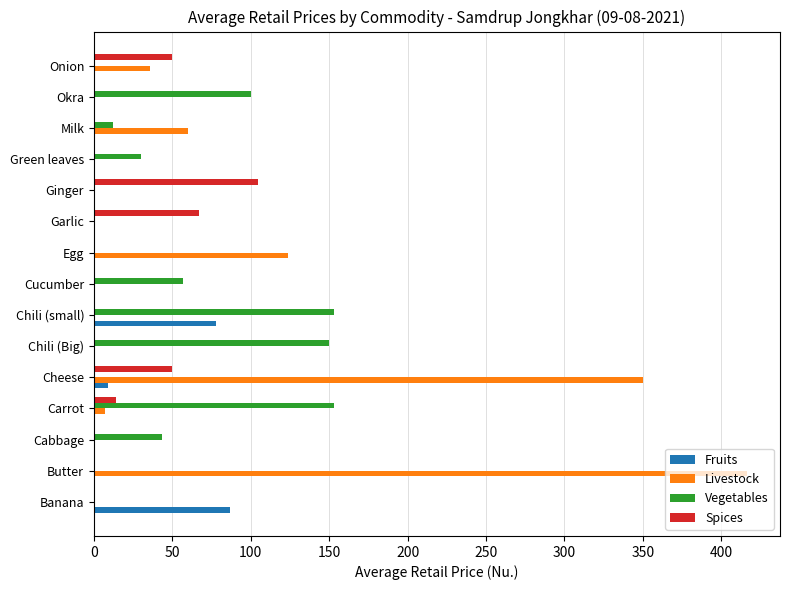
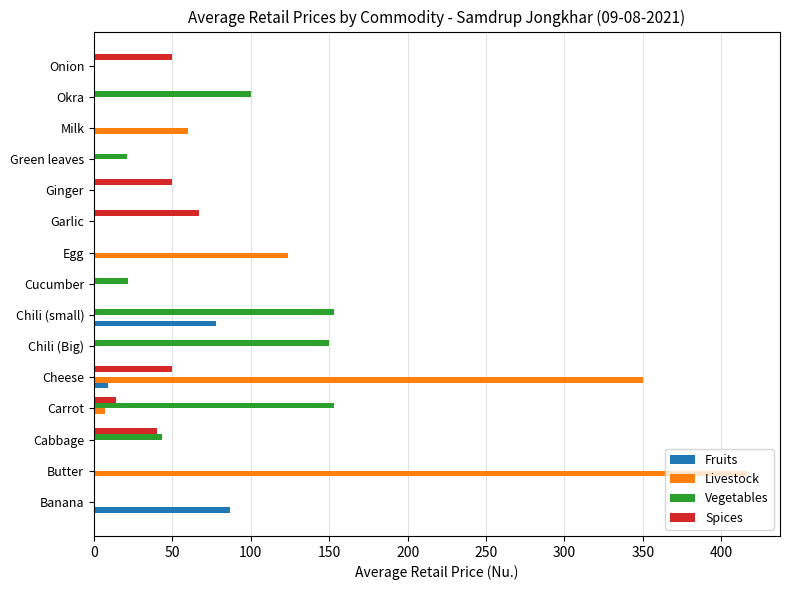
  {
    "Fruits": {
      "Onion": 0,
      "Okra": 0,
      "Milk": 0,
      "Green leaves": 0,
      "Ginger": 0,
      "Garlic": 0,
      "Egg": 0,
      "Cucumber": 0,
      "Chili (small)": 78,
      "Chili (Big)": 0,
      "Cheese": 9,
      "Carrot": 0,
      "Cabbage": 0,
      "Butter": 0,
      "Banana": 87
    },
    "Livestock": {
-     "Onion": 36,
+     "Onion": 0,
      "Okra": 0,
      "Milk": 60,
      "Green leaves": 0,
      "Ginger": 0,
      "Garlic": 0,
      "Egg": 124,
      "Cucumber": 0,
      "Chili (small)": 0,
      "Chili (Big)": 0,
      "Cheese": 350,
      "Carrot": 7,
      "Cabbage": 0,
      "Banana": 0
    },
    "Vegetables": {
      "Onion": 0,
      "Okra": 100,
-     "Milk": 12,
-     "Green leaves": 30,
+     "Milk": 0,
+     "Green leaves": 21,
      "Ginger": 0,
      "Garlic": 0,
      "Egg": 0,
-     "Cucumber": 57,
+     "Cucumber": 22,
      "Chili (small)": 153,
      "Chili (Big)": 150,
      "Cheese": 0,
      "Carrot": 153,
      "Cabbage": 43,
      "Butter": 0,
      "Banana": 0
    },
    "Spices": {
      "Onion": 50,
      "Okra": 0,
      "Milk": 0,
      "Green leaves": 0,
-     "Ginger": 105,
+     "Ginger": 50,
      "Garlic": 67,
      "Egg": 0,
      "Cucumber": 0,
      "Chili (small)": 0,
      "Chili (Big)": 0,
      "Cheese": 50,
      "Carrot": 14,
-     "Cabbage": 0,
+     "Cabbage": 40,
      "Butter": 0,
      "Banana": 0
    }
  }
